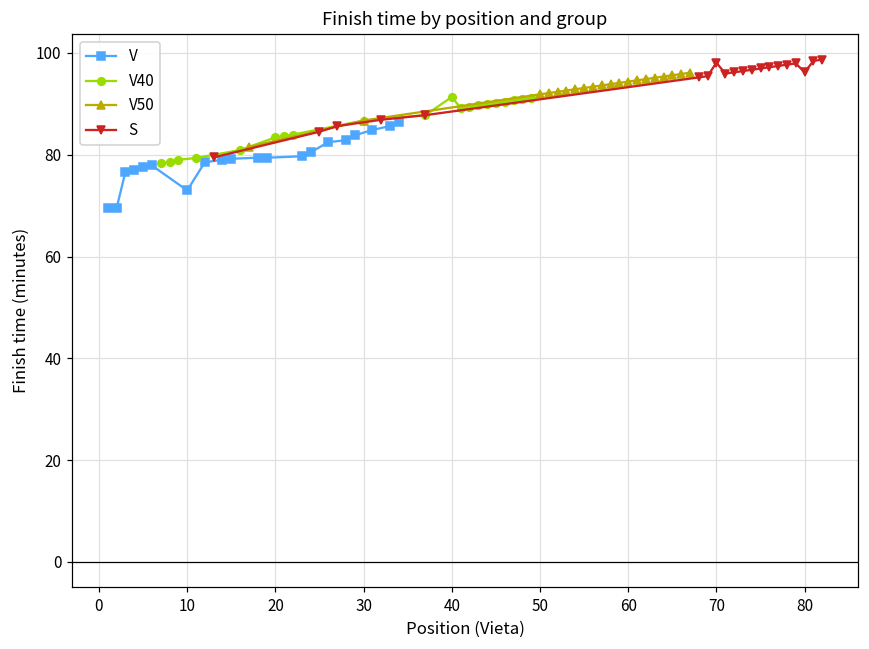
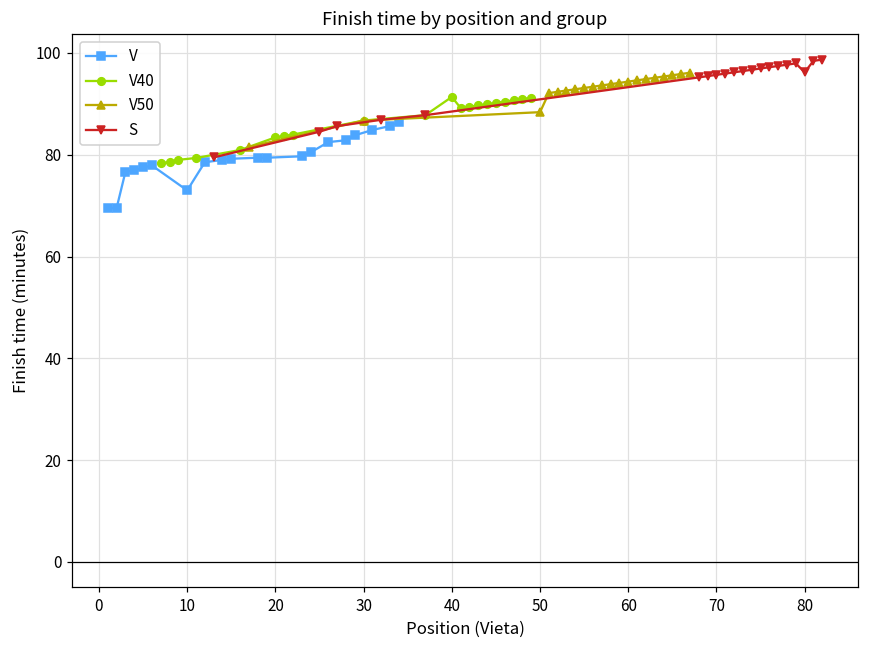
  {
    "V": {
      "10": 73
    },
    "V40": {
      "20": 83,
      "40": 91
    },
    "V50": {
-     "50": 92,
+     "50": 88,
      "60": 94
    },
    "S": {
-     "70": 98,
+     "70": 96,
      "80": 96
    }
  }
